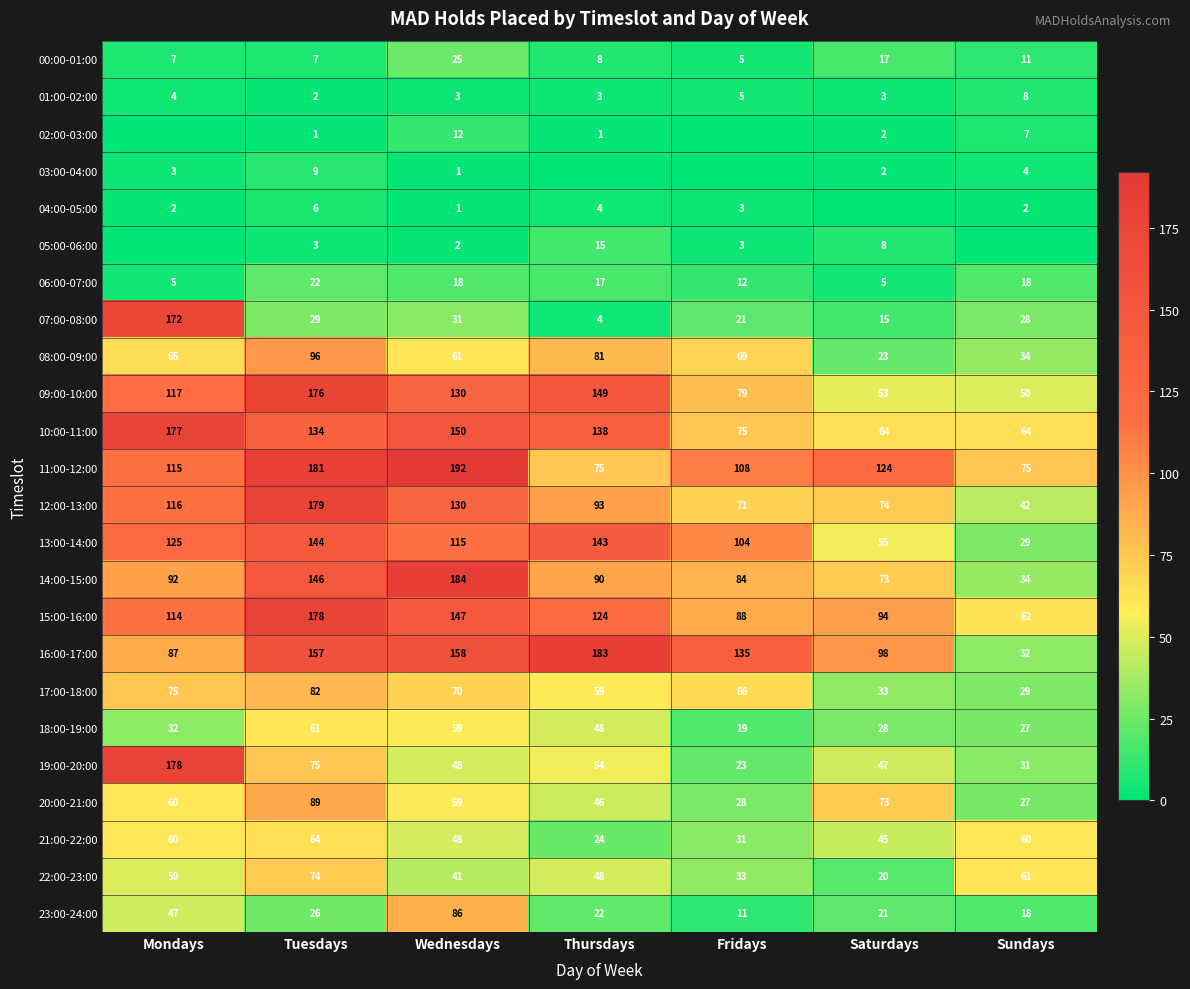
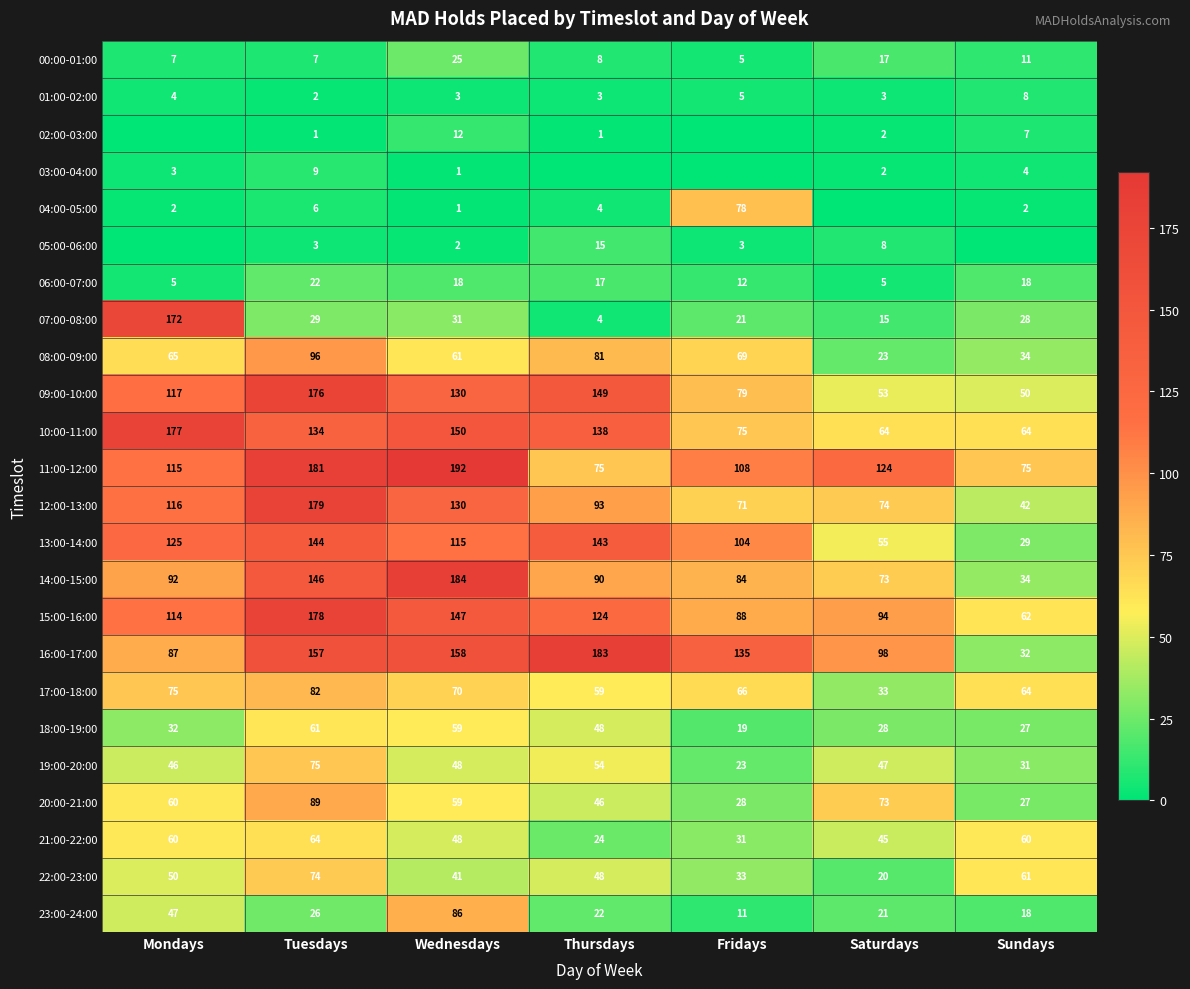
  {
    "00:00-01:00": {
      "Mondays": 7,
      "Tuesdays": 7,
      "Wednesdays": 25,
      "Thursdays": 8,
      "Fridays": 5,
      "Saturdays": 17,
      "Sundays": 11
    },
    "01:00-02:00": {
      "Mondays": 4,
      "Tuesdays": 2,
      "Wednesdays": 3,
      "Thursdays": 3,
      "Fridays": 5,
      "Saturdays": 3,
      "Sundays": 8
    },
    "02:00-03:00": {
      "Tuesdays": 1,
      "Wednesdays": 12,
      "Thursdays": 1,
      "Saturdays": 2,
      "Sundays": 7
    },
    "03:00-04:00": {
      "Mondays": 3,
      "Tuesdays": 9,
      "Wednesdays": 1,
      "Saturdays": 2,
      "Sundays": 4
    },
    "04:00-05:00": {
      "Mondays": 2,
      "Tuesdays": 6,
      "Wednesdays": 1,
      "Thursdays": 4,
-     "Fridays": 3,
+     "Fridays": 78,
      "Sundays": 2
    },
    "05:00-06:00": {
      "Tuesdays": 3,
      "Wednesdays": 2,
      "Thursdays": 15,
      "Fridays": 3,
      "Saturdays": 8
    },
    "06:00-07:00": {
      "Mondays": 5,
      "Tuesdays": 22,
      "Wednesdays": 18,
      "Thursdays": 17,
      "Fridays": 12,
      "Saturdays": 5,
      "Sundays": 18
    },
    "07:00-08:00": {
      "Mondays": 172,
      "Tuesdays": 29,
      "Wednesdays": 31,
      "Thursdays": 4,
      "Fridays": 21,
      "Saturdays": 15,
      "Sundays": 28
    },
    "08:00-09:00": {
      "Mondays": 65,
      "Tuesdays": 96,
      "Wednesdays": 61,
      "Thursdays": 81,
      "Fridays": 69,
      "Saturdays": 23,
      "Sundays": 34
    },
    "09:00-10:00": {
      "Mondays": 117,
      "Tuesdays": 176,
      "Wednesdays": 130,
      "Thursdays": 149,
      "Fridays": 79,
      "Saturdays": 53,
      "Sundays": 50
    },
    "10:00-11:00": {
      "Mondays": 177,
      "Tuesdays": 134,
      "Wednesdays": 150,
      "Thursdays": 138,
      "Fridays": 75,
      "Saturdays": 64,
      "Sundays": 64
    },
    "11:00-12:00": {
      "Mondays": 115,
      "Tuesdays": 181,
      "Wednesdays": 192,
      "Thursdays": 75,
      "Fridays": 108,
      "Saturdays": 124,
      "Sundays": 75
    },
    "12:00-13:00": {
      "Mondays": 116,
      "Tuesdays": 179,
      "Wednesdays": 130,
      "Thursdays": 93,
      "Fridays": 71,
      "Saturdays": 74,
      "Sundays": 42
    },
    "13:00-14:00": {
      "Mondays": 125,
      "Tuesdays": 144,
      "Wednesdays": 115,
      "Thursdays": 143,
      "Fridays": 104,
      "Saturdays": 55,
      "Sundays": 29
    },
    "14:00-15:00": {
      "Mondays": 92,
      "Tuesdays": 146,
      "Wednesdays": 184,
      "Thursdays": 90,
      "Fridays": 84,
      "Saturdays": 73,
      "Sundays": 34
    },
    "15:00-16:00": {
      "Mondays": 114,
      "Tuesdays": 178,
      "Wednesdays": 147,
      "Thursdays": 124,
      "Fridays": 88,
      "Saturdays": 94,
      "Sundays": 62
    },
    "16:00-17:00": {
      "Mondays": 87,
      "Tuesdays": 157,
      "Wednesdays": 158,
      "Thursdays": 183,
      "Fridays": 135,
      "Saturdays": 98,
      "Sundays": 32
    },
    "17:00-18:00": {
      "Mondays": 75,
      "Tuesdays": 82,
      "Wednesdays": 70,
      "Thursdays": 59,
      "Fridays": 66,
      "Saturdays": 33,
-     "Sundays": 29
+     "Sundays": 64
    },
    "18:00-19:00": {
      "Mondays": 32,
      "Tuesdays": 61,
      "Wednesdays": 59,
      "Thursdays": 48,
      "Fridays": 19,
      "Saturdays": 28,
      "Sundays": 27
    },
    "19:00-20:00": {
-     "Mondays": 178,
+     "Mondays": 46,
      "Tuesdays": 75,
      "Wednesdays": 48,
      "Thursdays": 54,
      "Fridays": 23,
      "Saturdays": 47,
      "Sundays": 31
    },
    "20:00-21:00": {
      "Mondays": 60,
      "Tuesdays": 89,
      "Wednesdays": 59,
      "Thursdays": 46,
      "Fridays": 28,
      "Saturdays": 73,
      "Sundays": 27
    },
    "21:00-22:00": {
      "Mondays": 60,
      "Tuesdays": 64,
      "Wednesdays": 48,
      "Thursdays": 24,
      "Fridays": 31,
      "Saturdays": 45,
      "Sundays": 60
    },
    "22:00-23:00": {
      "Mondays": 50,
      "Tuesdays": 74,
      "Wednesdays": 41,
      "Thursdays": 48,
      "Fridays": 33,
      "Saturdays": 20,
      "Sundays": 61
    },
    "23:00-24:00": {
      "Mondays": 47,
      "Tuesdays": 26,
      "Wednesdays": 86,
      "Thursdays": 22,
      "Fridays": 11,
      "Saturdays": 21,
      "Sundays": 18
    }
  }
